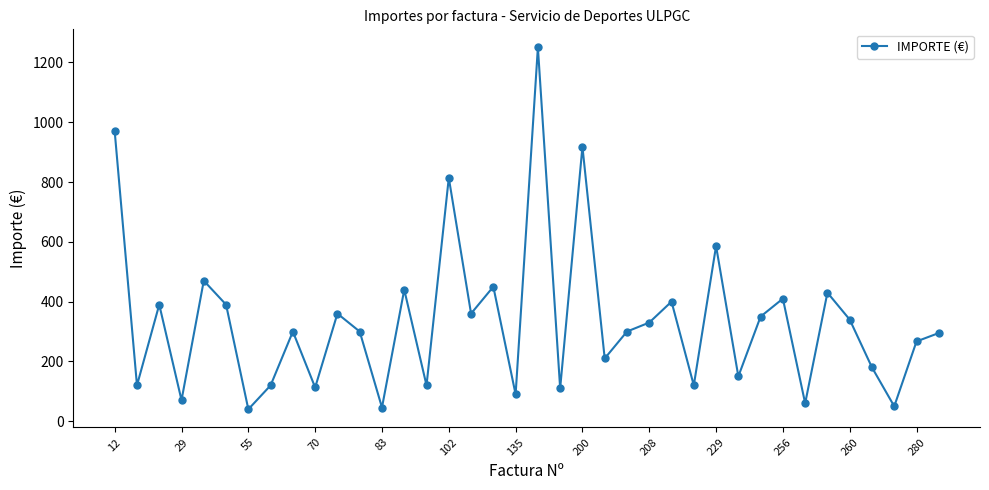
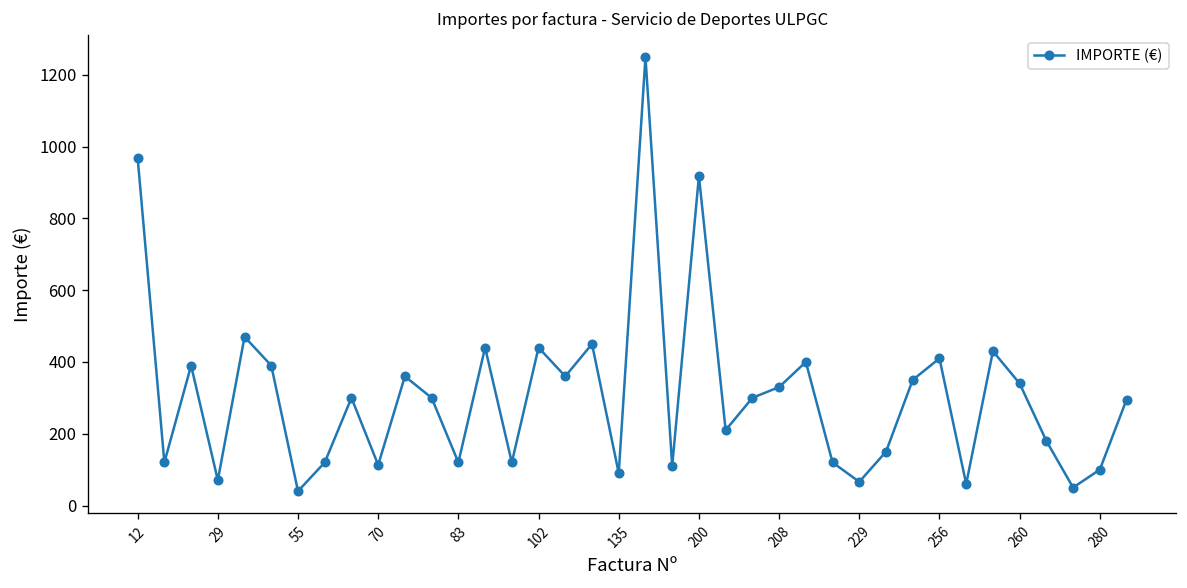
  {
    "12": 970,
    "55": 40,
    "70": 110,
-   "83": 50,
-   "102": 810,
+   "83": 120,
+   "102": 440,
    "135": 90,
    "200": 920,
    "208": 330,
-   "229": 590,
+   "229": 70,
    "256": 410,
    "260": 340,
-   "280": 270
+   "280": 100
  }
